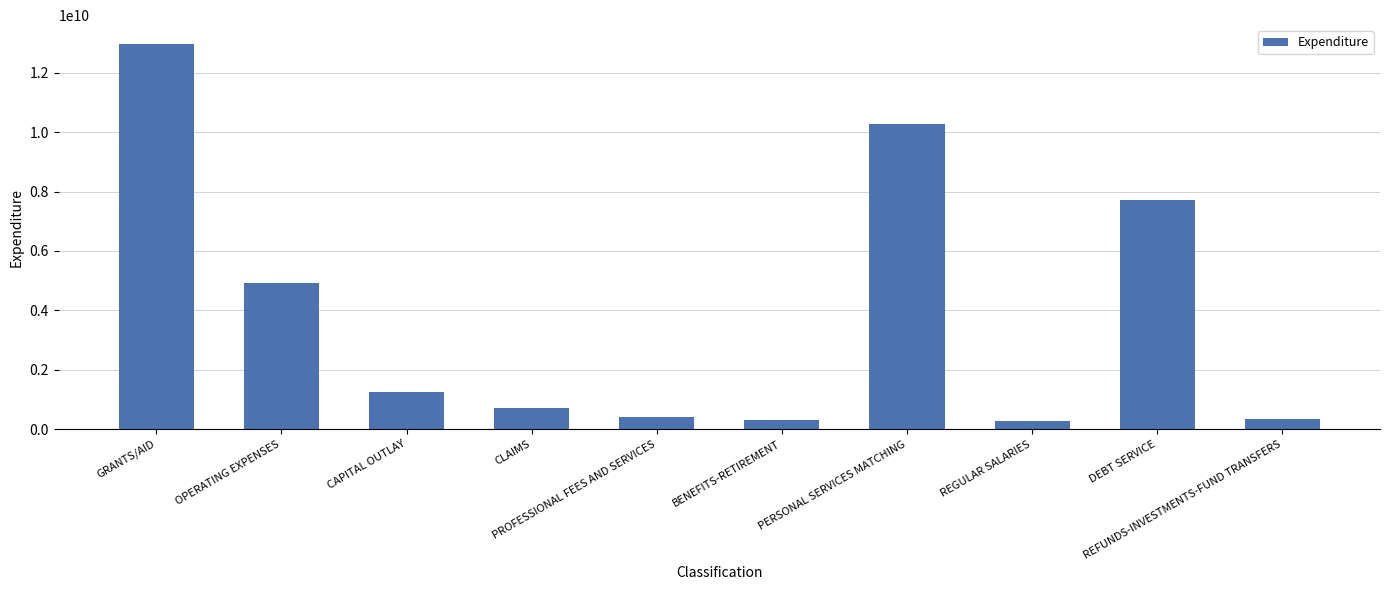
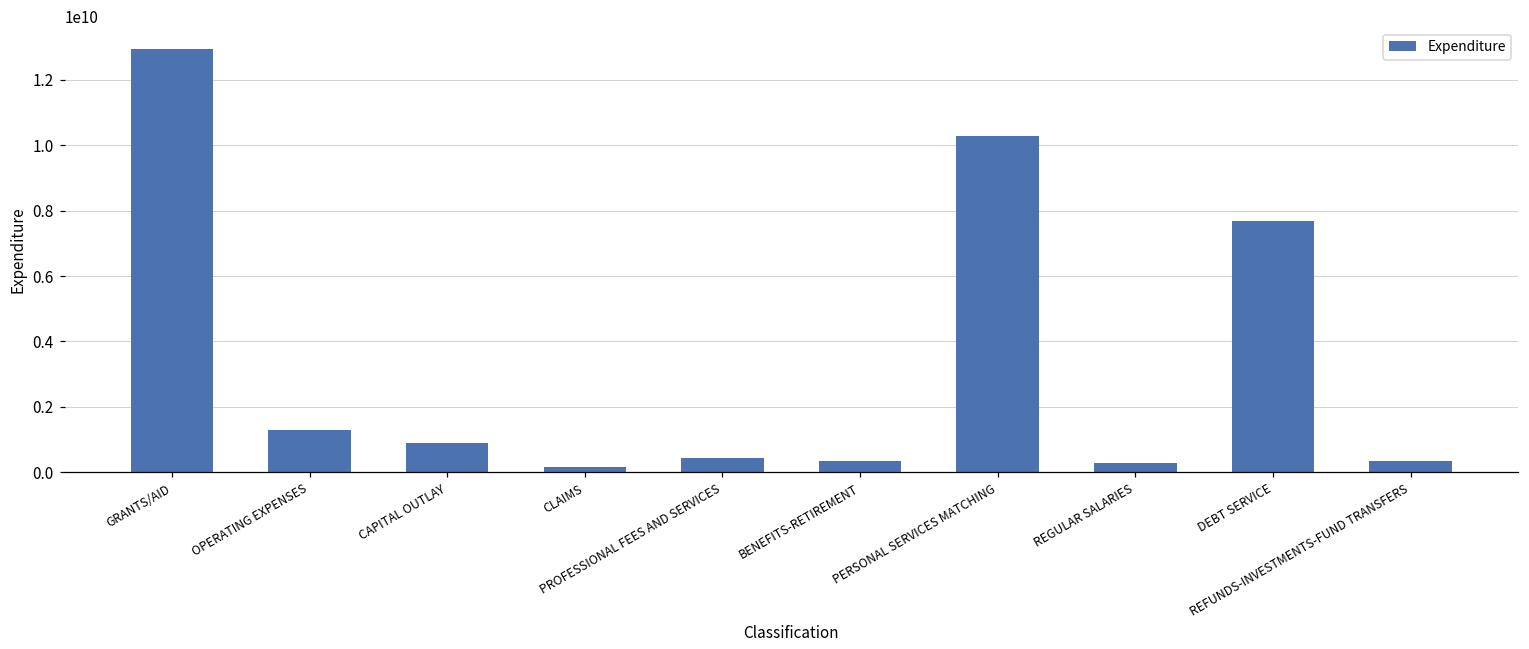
  {
    "GRANTS/AID": 13000000000,
-   "OPERATING EXPENSES": 4900000000,
-   "CAPITAL OUTLAY": 1200000000,
-   "CLAIMS": 700000000,
+   "OPERATING EXPENSES": 1300000000,
+   "CAPITAL OUTLAY": 900000000,
+   "CLAIMS": 200000000,
    "PROFESSIONAL FEES AND SERVICES": 400000000,
    "BENEFITS-RETIREMENT": 300000000,
    "PERSONAL SERVICES MATCHING": 10300000000,
    "REGULAR SALARIES": 300000000,
    "DEBT SERVICE": 7700000000,
    "REFUNDS-INVESTMENTS-FUND TRANSFERS": 300000000
  }
